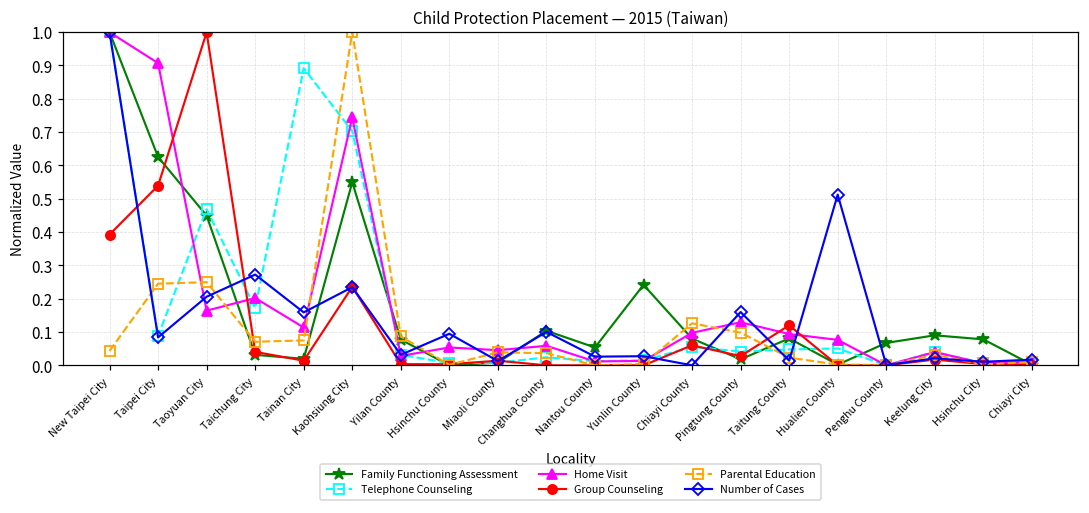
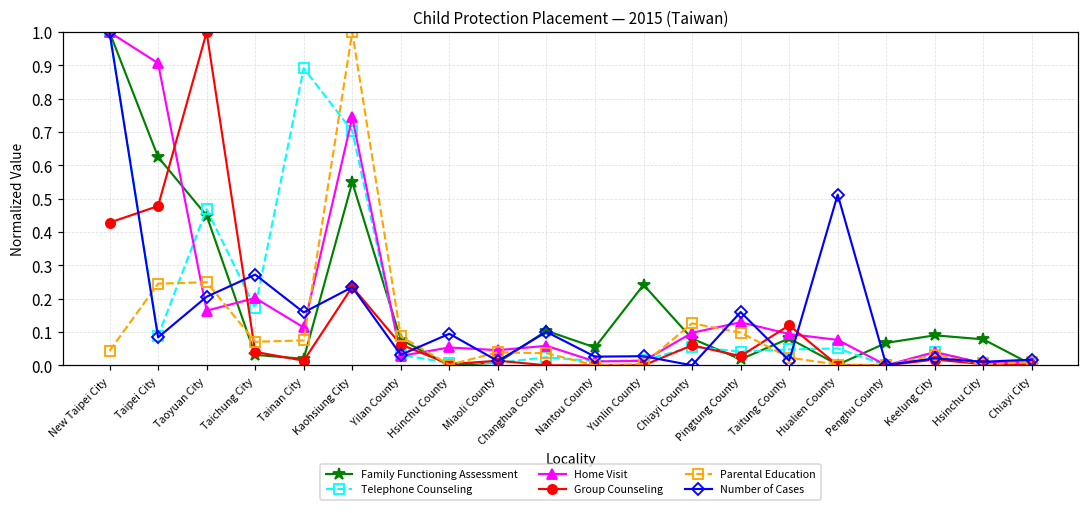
  {
    "Family Functioning Assessment": {
      "Taipei City": 0.63,
      "Taoyuan City": 0.45,
      "Taichung City": 0.03,
      "Kaohsiung City": 0.55,
      "Yilan County": 0.08,
      "Nantou County": 0.05,
      "Yunlin County": 0.24,
      "Chiayi County": 0.08,
      "Pingtung County": 0.02,
      "Taitung County": 0.08,
      "Penghu County": 0.07,
      "Keelung City": 0.09,
      "Hsinchu City": 0.08
    },
    "Telephone Counseling": {
      "Taoyuan City": 0.47,
      "Taichung City": 0.17,
      "Tainan City": 0.89,
      "Kaohsiung City": 0.70,
      "Changhua County": 0.02,
      "Pingtung County": 0.04,
      "Taitung County": 0.05,
      "Hualien County": 0.05
    },
    "Home Visit": {
      "Taipei City": 0.91,
      "Taoyuan City": 0.16,
      "Taichung City": 0.20,
      "Tainan City": 0.11,
      "Kaohsiung City": 0.74,
      "Hsinchu County": 0.05,
      "Changhua County": 0.06,
      "Chiayi County": 0.10,
      "Pingtung County": 0.13,
      "Taitung County": 0.09,
      "Hualien County": 0.08
    },
    "Group Counseling": {
-     "New Taipei City": 0.39,
-     "Taipei City": 0.54,
+     "New Taipei City": 0.43,
+     "Taipei City": 0.48,
      "Taoyuan City": 1.00,
      "Taichung City": 0.04,
-     "Yilan County": 0.00,
+     "Yilan County": 0.06,
      "Changhua County": 0.00,
      "Pingtung County": 0.03,
      "Taitung County": 0.12
    },
    "Parental Education": {
      "New Taipei City": 0.04,
      "Taipei City": 0.25,
      "Taoyuan City": 0.25,
      "Taichung City": 0.07,
      "Tainan City": 0.07,
      "Kaohsiung City": 1.00,
      "Yilan County": 0.09,
      "Changhua County": 0.04,
      "Chiayi County": 0.13,
      "Pingtung County": 0.10,
      "Taitung County": 0.02,
      "Keelung City": 0.03
    },
    "Number of Cases": {
      "Taoyuan City": 0.21,
      "Taichung City": 0.27,
      "Tainan City": 0.16,
      "Hsinchu County": 0.09,
      "Nantou County": 0.03,
      "Yunlin County": 0.03,
      "Chiayi County": 0.00,
      "Pingtung County": 0.16,
      "Taitung County": 0.01,
      "Hualien County": 0.51
    }
  }
